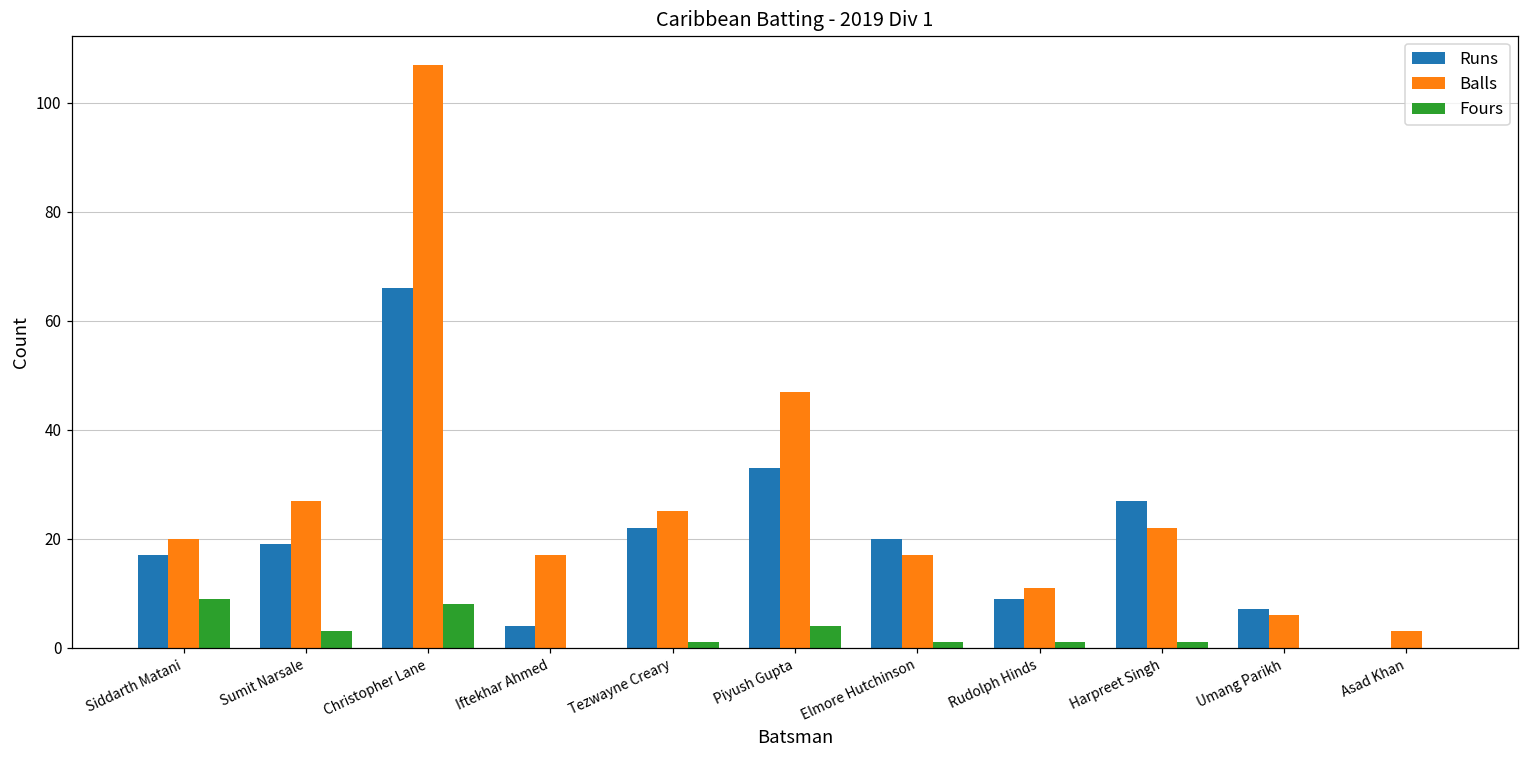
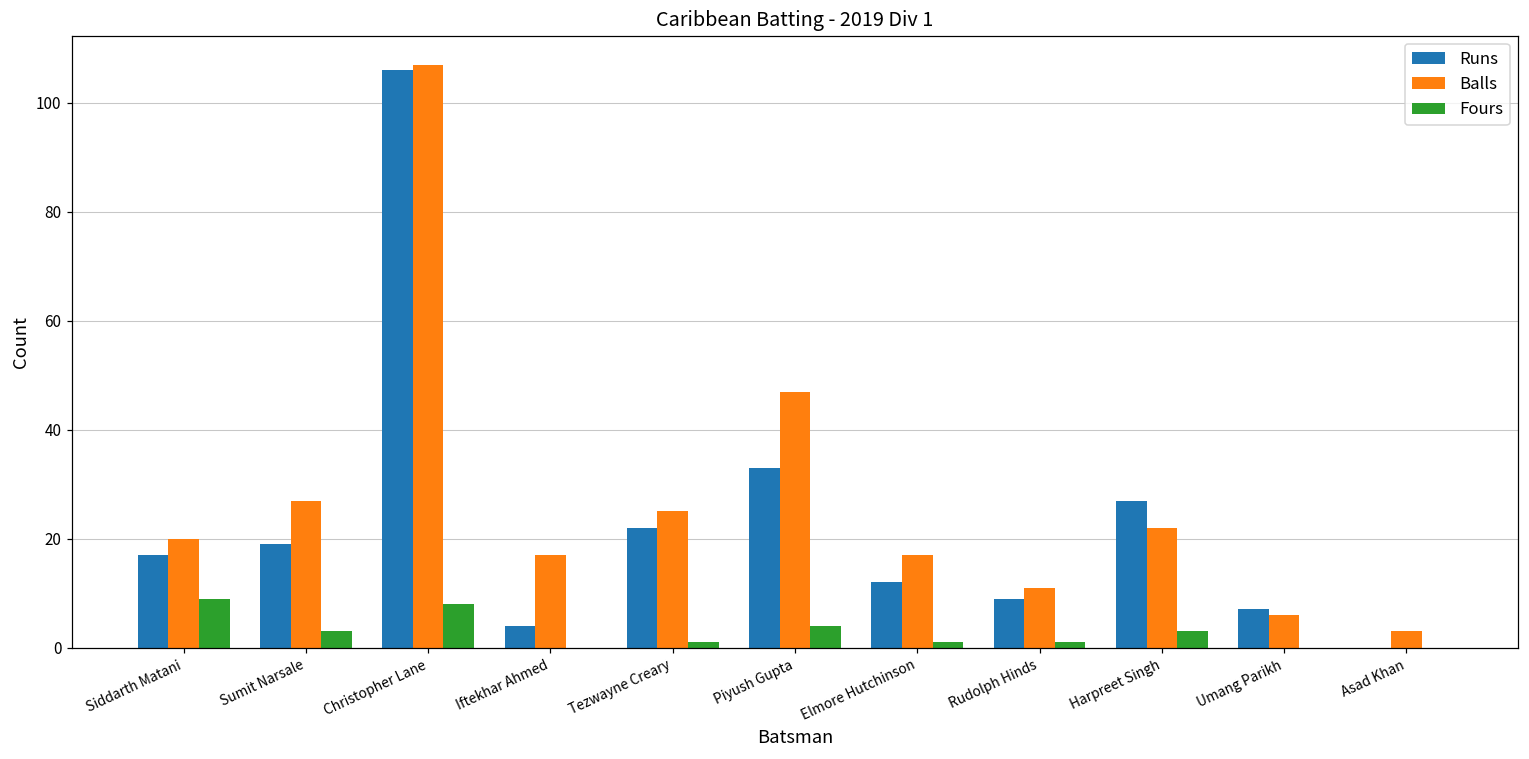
  {
    "Runs": {
      "Siddarth Matani": 17,
      "Sumit Narsale": 19,
-     "Christopher Lane": 66,
+     "Christopher Lane": 106,
      "Iftekhar Ahmed": 4,
      "Tezwayne Creary": 22,
      "Piyush Gupta": 33,
-     "Elmore Hutchinson": 20,
+     "Elmore Hutchinson": 12,
      "Rudolph Hinds": 9,
      "Harpreet Singh": 27,
      "Umang Parikh": 7,
      "Asad Khan": 0
    },
    "Balls": {
      "Siddarth Matani": 20,
      "Sumit Narsale": 27,
      "Christopher Lane": 107,
      "Iftekhar Ahmed": 17,
      "Tezwayne Creary": 25,
      "Piyush Gupta": 47,
      "Elmore Hutchinson": 17,
      "Rudolph Hinds": 11,
      "Harpreet Singh": 22,
      "Umang Parikh": 6,
      "Asad Khan": 3
    },
    "Fours": {
      "Siddarth Matani": 9,
      "Sumit Narsale": 3,
      "Christopher Lane": 8,
      "Iftekhar Ahmed": 0,
      "Tezwayne Creary": 1,
      "Piyush Gupta": 4,
      "Elmore Hutchinson": 1,
      "Rudolph Hinds": 1,
-     "Harpreet Singh": 1,
+     "Harpreet Singh": 3,
      "Umang Parikh": 0,
      "Asad Khan": 0
    }
  }
